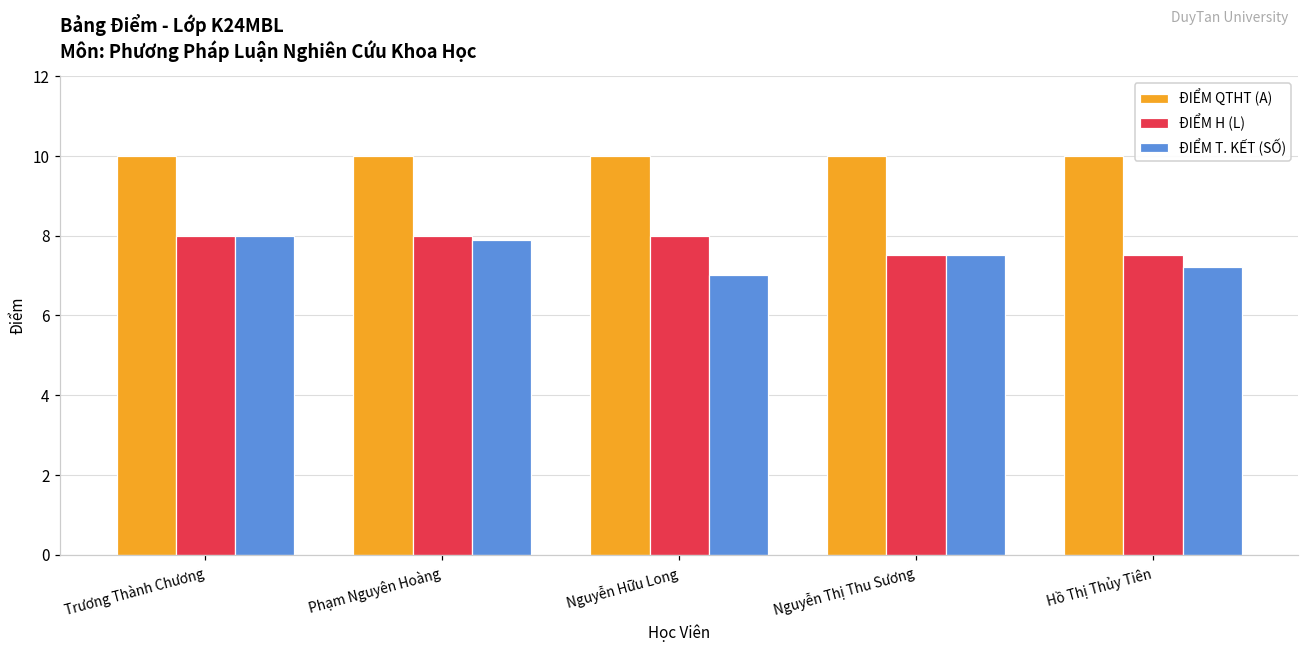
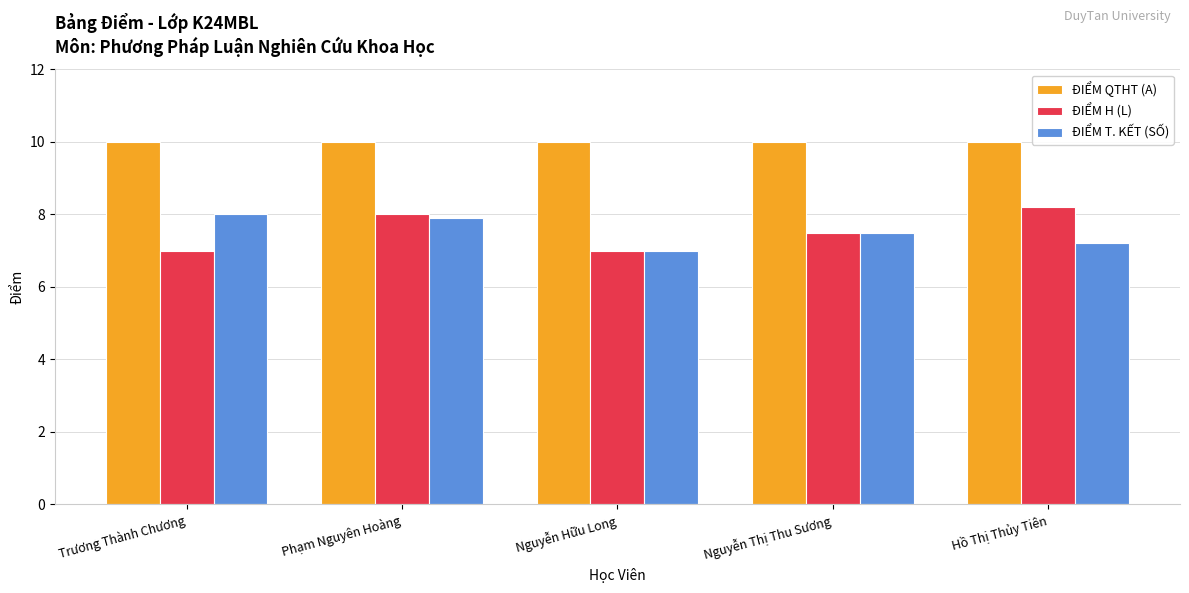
  {
    "ĐIỂM QTHT (A)": {
      "Trương Thành Chương": 10.0,
      "Phạm Nguyên Hoàng": 10.0,
      "Nguyễn Hữu Long": 10.0,
      "Nguyễn Thị Thu Sương": 10.0,
      "Hồ Thị Thủy Tiên": 10.0
    },
    "ĐIỂM H (L)": {
-     "Trương Thành Chương": 8,
+     "Trương Thành Chương": 7,
      "Phạm Nguyên Hoàng": 8.0,
-     "Nguyễn Hữu Long": 8,
+     "Nguyễn Hữu Long": 7,
      "Nguyễn Thị Thu Sương": 7.5,
-     "Hồ Thị Thủy Tiên": 7.5
+     "Hồ Thị Thủy Tiên": 8.2
    },
    "ĐIỂM T. KẾT (SỐ)": {
      "Trương Thành Chương": 8.0,
      "Phạm Nguyên Hoàng": 7.9,
      "Nguyễn Hữu Long": 7.0,
      "Nguyễn Thị Thu Sương": 7.5,
      "Hồ Thị Thủy Tiên": 7.2
    }
  }
